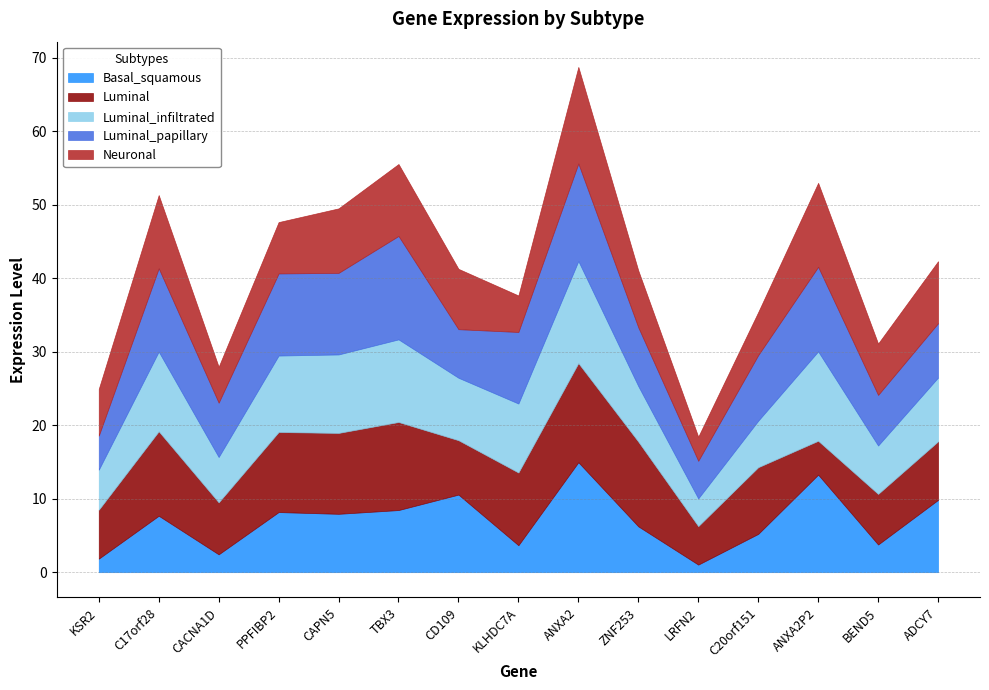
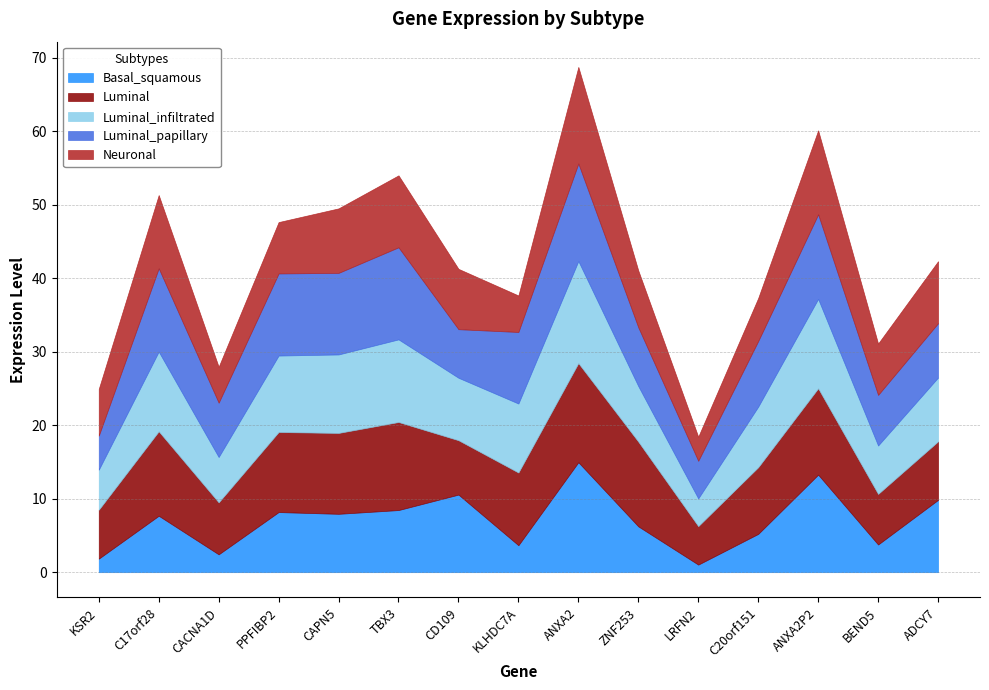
  {
    "Luminal": {
      "KSR2": 7,
      "C17orf28": 11,
      "CACNA1D": 7,
      "PPFIBP2": 11,
      "CAPN5": 11,
      "TBX3": 12,
      "CD109": 7,
      "KLHDC7A": 10,
      "ANXA2": 13,
      "ZNF253": 12,
      "LRFN2": 5,
      "C20orf151": 9,
-     "ANXA2P2": 5,
+     "ANXA2P2": 12,
      "BEND5": 7,
      "ADCY7": 8
    },
    "Luminal_infiltrated": {
      "KSR2": 5,
      "C17orf28": 11,
      "CACNA1D": 6,
      "PPFIBP2": 10,
      "CAPN5": 11,
      "TBX3": 11,
      "CD109": 8,
      "KLHDC7A": 9,
      "ANXA2": 14,
      "ZNF253": 8,
      "LRFN2": 4,
-     "C20orf151": 6,
+     "C20orf151": 8,
      "ANXA2P2": 12,
      "BEND5": 7,
      "ADCY7": 9
    },
    "Luminal_papillary": {
      "KSR2": 5,
      "C17orf28": 11,
      "CACNA1D": 7,
      "PPFIBP2": 11,
      "CAPN5": 11,
-     "TBX3": 14,
+     "TBX3": 13,
      "CD109": 7,
      "KLHDC7A": 10,
      "ANXA2": 13,
      "ZNF253": 8,
      "LRFN2": 5,
      "C20orf151": 9,
      "ANXA2P2": 12,
      "BEND5": 7,
      "ADCY7": 7
    },
    "Neuronal": {
      "KSR2": 6,
      "C17orf28": 10,
      "CACNA1D": 5,
      "PPFIBP2": 7,
      "CAPN5": 9,
      "TBX3": 10,
      "CD109": 8,
      "KLHDC7A": 5,
      "ANXA2": 13,
      "ZNF253": 8,
      "LRFN2": 3,
      "C20orf151": 6,
      "ANXA2P2": 11,
      "BEND5": 7,
      "ADCY7": 8
    }
  }
